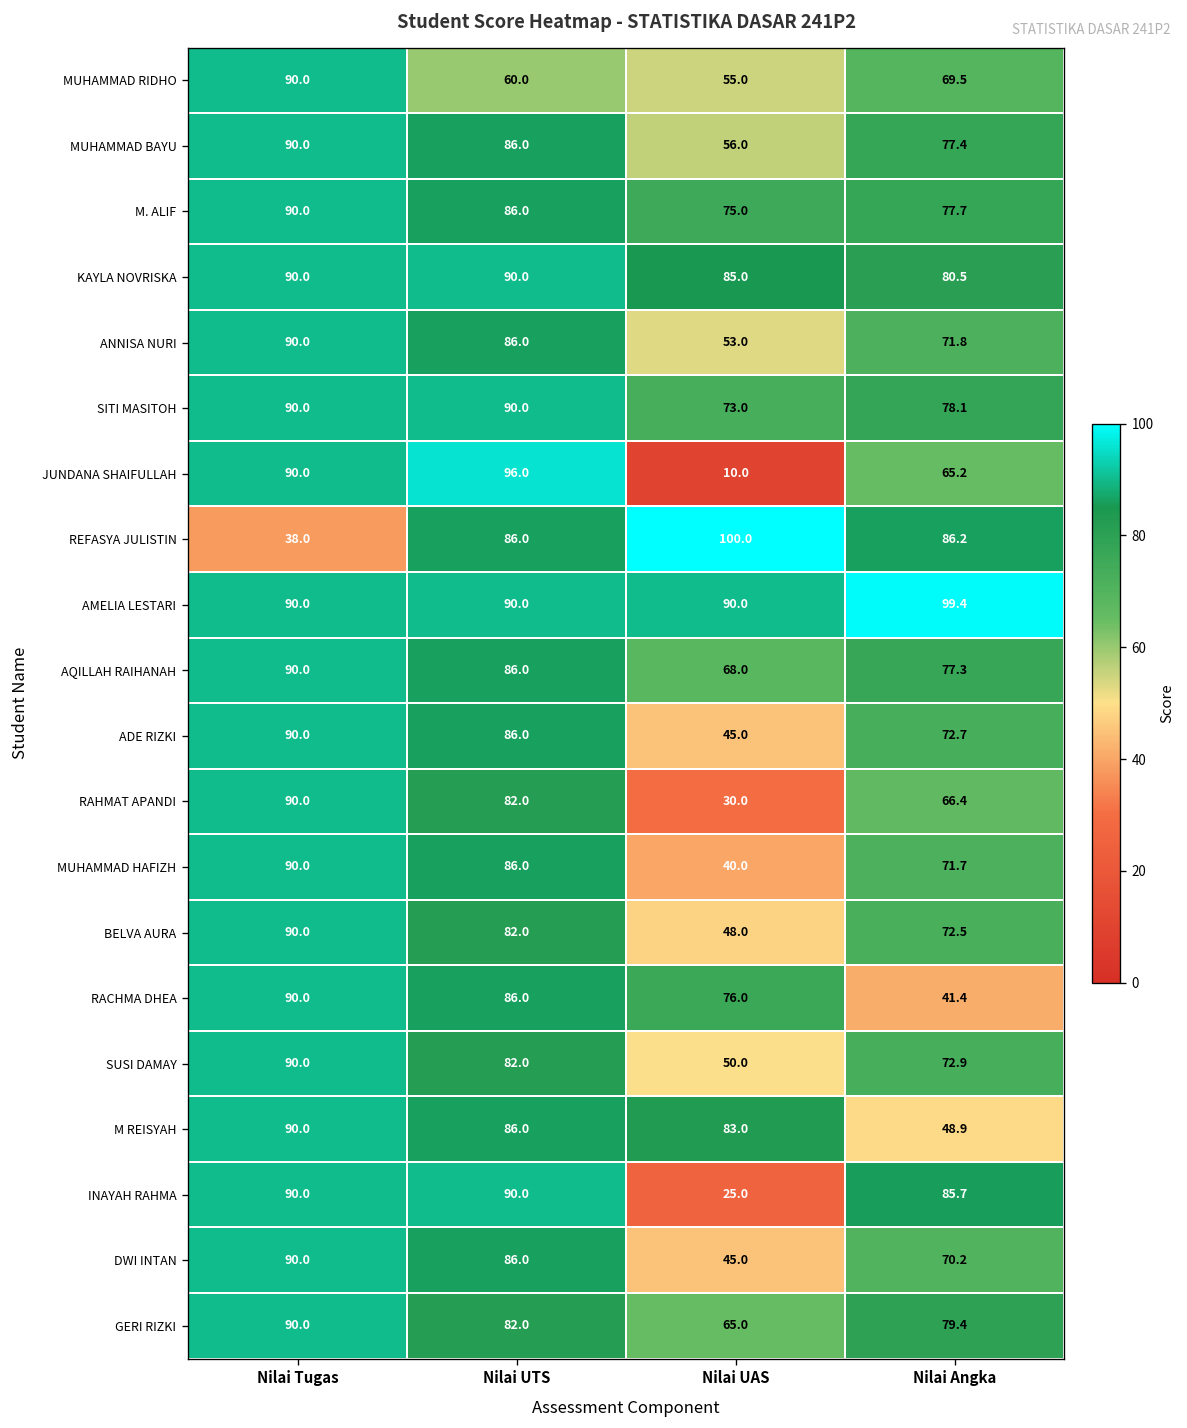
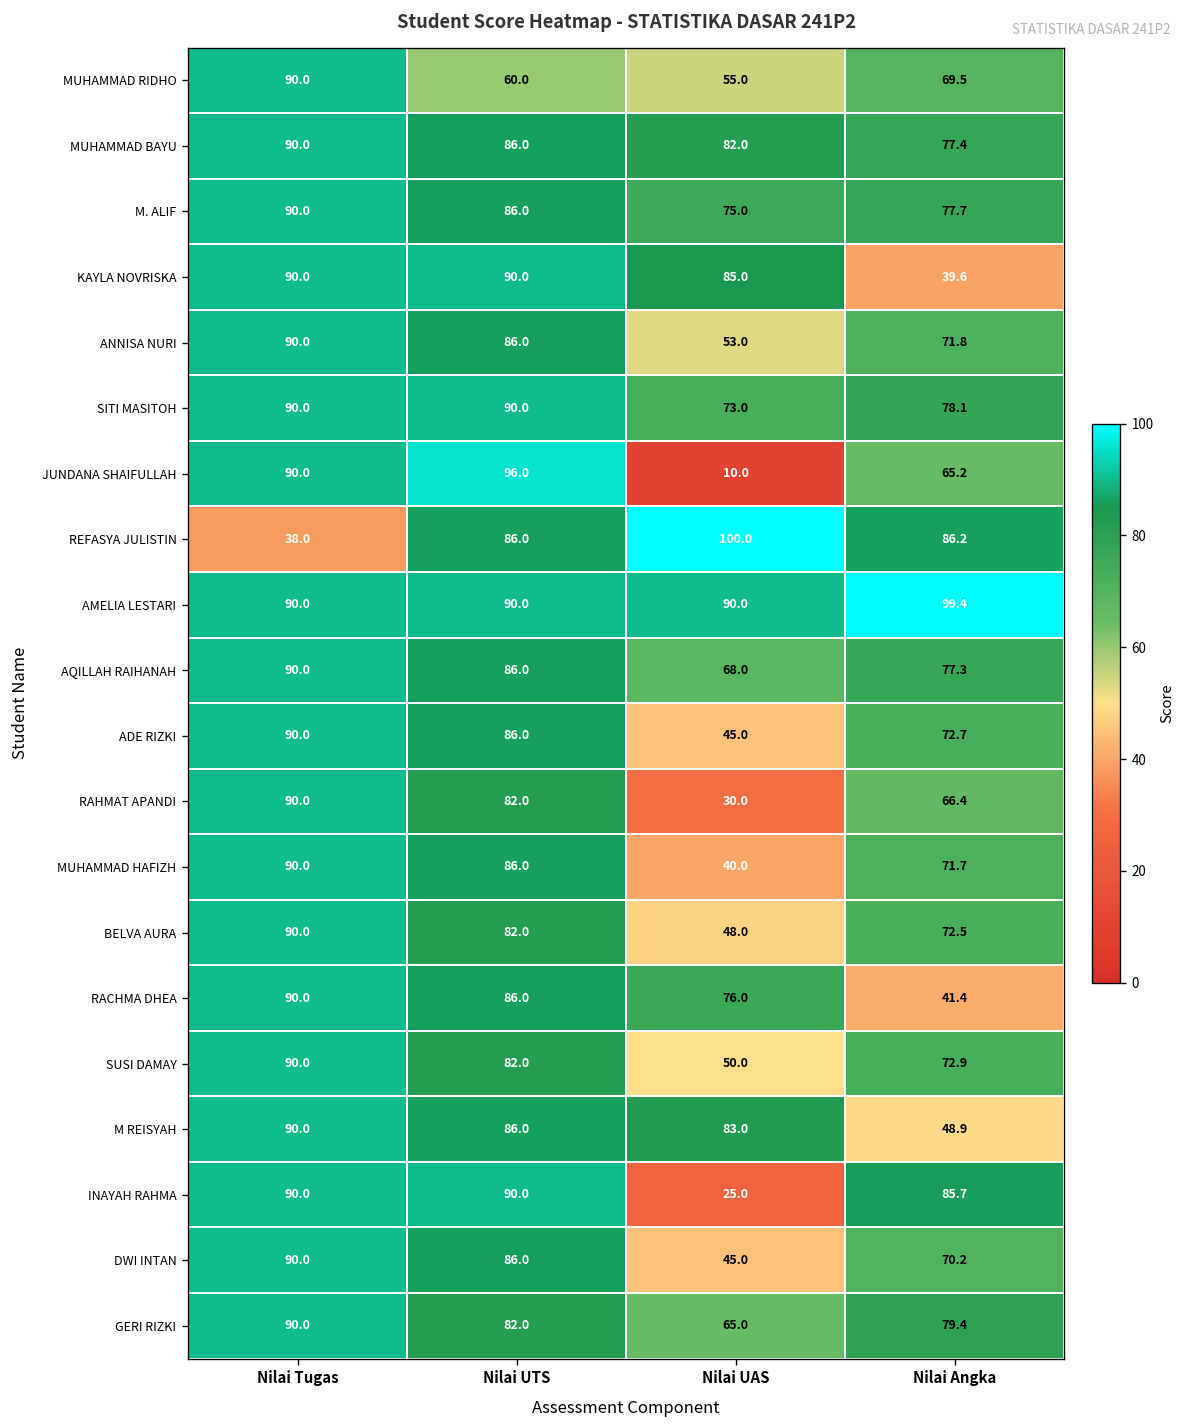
  {
    "MUHAMMAD RIDHO": {
      "Nilai Tugas": 90.0,
      "Nilai UTS": 60.0,
      "Nilai UAS": 55.0,
      "Nilai Angka": 69.5
    },
    "MUHAMMAD BAYU": {
      "Nilai Tugas": 90.0,
      "Nilai UTS": 86.0,
-     "Nilai UAS": 56.0,
+     "Nilai UAS": 82.0,
      "Nilai Angka": 77.4
    },
    "M. ALIF": {
      "Nilai Tugas": 90.0,
      "Nilai UTS": 86.0,
      "Nilai UAS": 75.0,
      "Nilai Angka": 77.7
    },
    "KAYLA NOVRISKA": {
      "Nilai Tugas": 90.0,
      "Nilai UTS": 90.0,
      "Nilai UAS": 85.0,
-     "Nilai Angka": 80.5
+     "Nilai Angka": 39.6
    },
    "ANNISA NURI": {
      "Nilai Tugas": 90.0,
      "Nilai UTS": 86.0,
      "Nilai UAS": 53.0,
      "Nilai Angka": 71.8
    },
    "SITI MASITOH": {
      "Nilai Tugas": 90.0,
      "Nilai UTS": 90.0,
      "Nilai UAS": 73.0,
      "Nilai Angka": 78.1
    },
    "JUNDANA SHAIFULLAH": {
      "Nilai Tugas": 90.0,
      "Nilai UTS": 96.0,
      "Nilai UAS": 10.0,
      "Nilai Angka": 65.2
    },
    "REFASYA JULISTIN": {
      "Nilai Tugas": 38.0,
      "Nilai UTS": 86.0,
      "Nilai UAS": 100.0,
      "Nilai Angka": 86.2
    },
    "AMELIA LESTARI": {
      "Nilai Tugas": 90.0,
      "Nilai UTS": 90.0,
      "Nilai UAS": 90.0,
      "Nilai Angka": 99.4
    },
    "AQILLAH RAIHANAH": {
      "Nilai Tugas": 90.0,
      "Nilai UTS": 86.0,
      "Nilai UAS": 68.0,
      "Nilai Angka": 77.3
    },
    "ADE RIZKI": {
      "Nilai Tugas": 90.0,
      "Nilai UTS": 86.0,
      "Nilai UAS": 45.0,
      "Nilai Angka": 72.7
    },
    "RAHMAT APANDI": {
      "Nilai Tugas": 90.0,
      "Nilai UTS": 82.0,
      "Nilai UAS": 30.0,
      "Nilai Angka": 66.4
    },
    "MUHAMMAD HAFIZH": {
      "Nilai Tugas": 90.0,
      "Nilai UTS": 86.0,
      "Nilai UAS": 40.0,
      "Nilai Angka": 71.7
    },
    "BELVA AURA": {
      "Nilai Tugas": 90.0,
      "Nilai UTS": 82.0,
      "Nilai UAS": 48.0,
      "Nilai Angka": 72.5
    },
    "RACHMA DHEA": {
      "Nilai Tugas": 90.0,
      "Nilai UTS": 86.0,
      "Nilai UAS": 76.0,
      "Nilai Angka": 41.4
    },
    "SUSI DAMAY": {
      "Nilai Tugas": 90.0,
      "Nilai UTS": 82.0,
      "Nilai UAS": 50.0,
      "Nilai Angka": 72.9
    },
    "M REISYAH": {
      "Nilai Tugas": 90.0,
      "Nilai UTS": 86.0,
      "Nilai UAS": 83.0,
      "Nilai Angka": 48.9
    },
    "INAYAH RAHMA": {
      "Nilai Tugas": 90.0,
      "Nilai UTS": 90.0,
      "Nilai UAS": 25.0,
      "Nilai Angka": 85.7
    },
    "DWI INTAN": {
      "Nilai Tugas": 90.0,
      "Nilai UTS": 86.0,
      "Nilai UAS": 45.0,
      "Nilai Angka": 70.2
    },
    "GERI RIZKI": {
      "Nilai Tugas": 90.0,
      "Nilai UTS": 82.0,
      "Nilai UAS": 65.0,
      "Nilai Angka": 79.4
    }
  }
